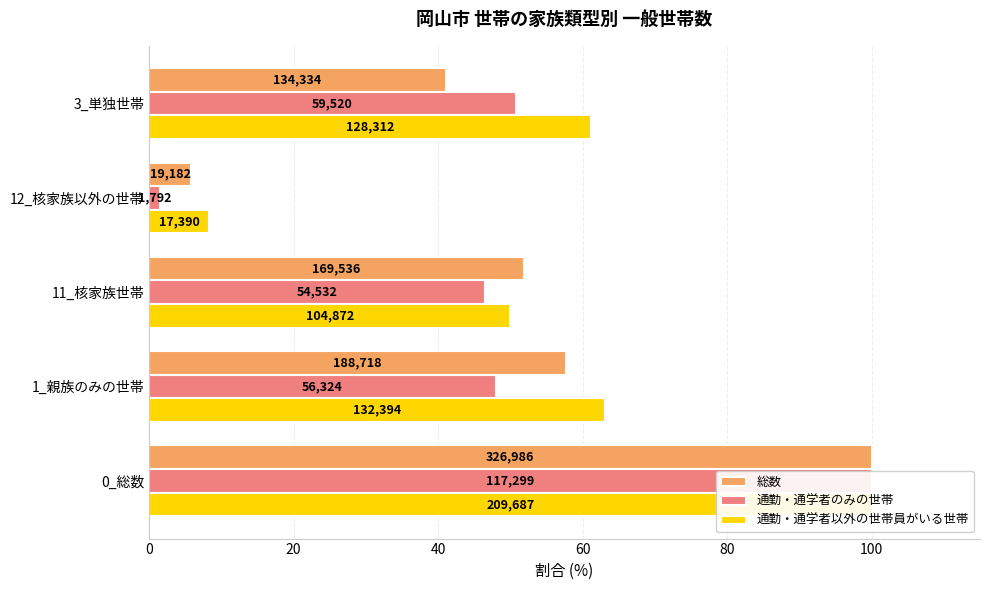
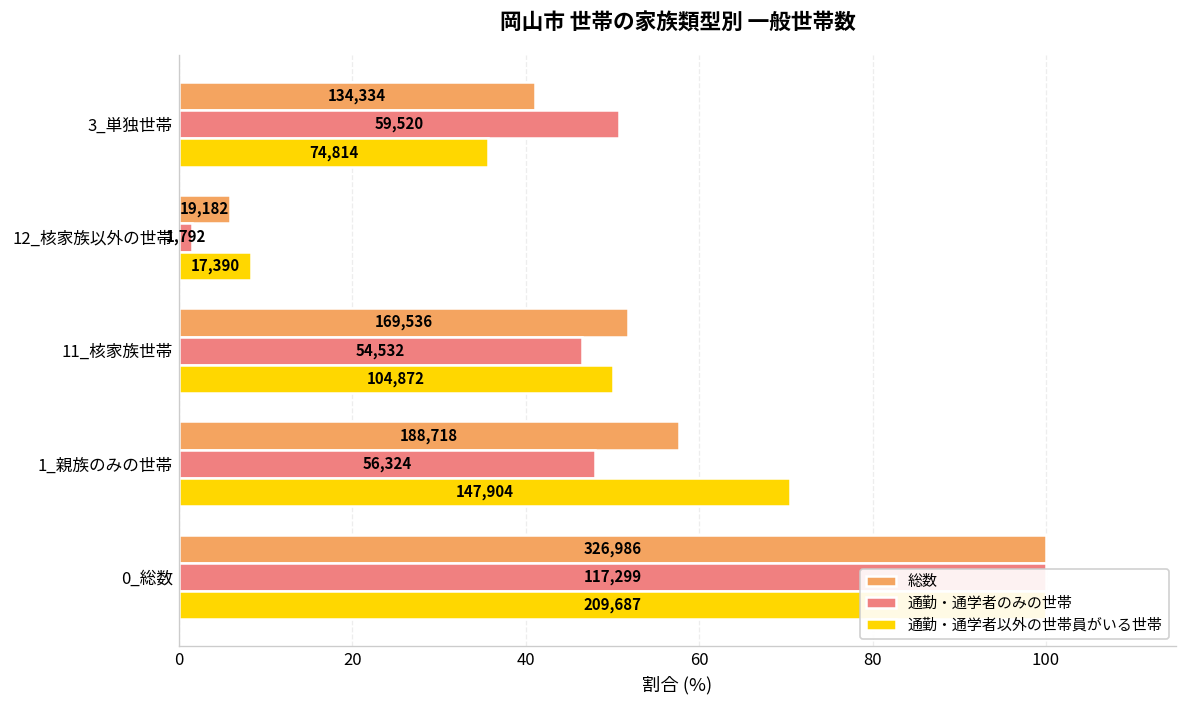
  {
    "通勤・通学者以外の世帯員がいる世帯": {
-     "3_単独世帯": "128,312",
-     "1_親族のみの世帯": "132,394"
+     "3_単独世帯": "74,814",
+     "1_親族のみの世帯": "147,904"
    }
  }
